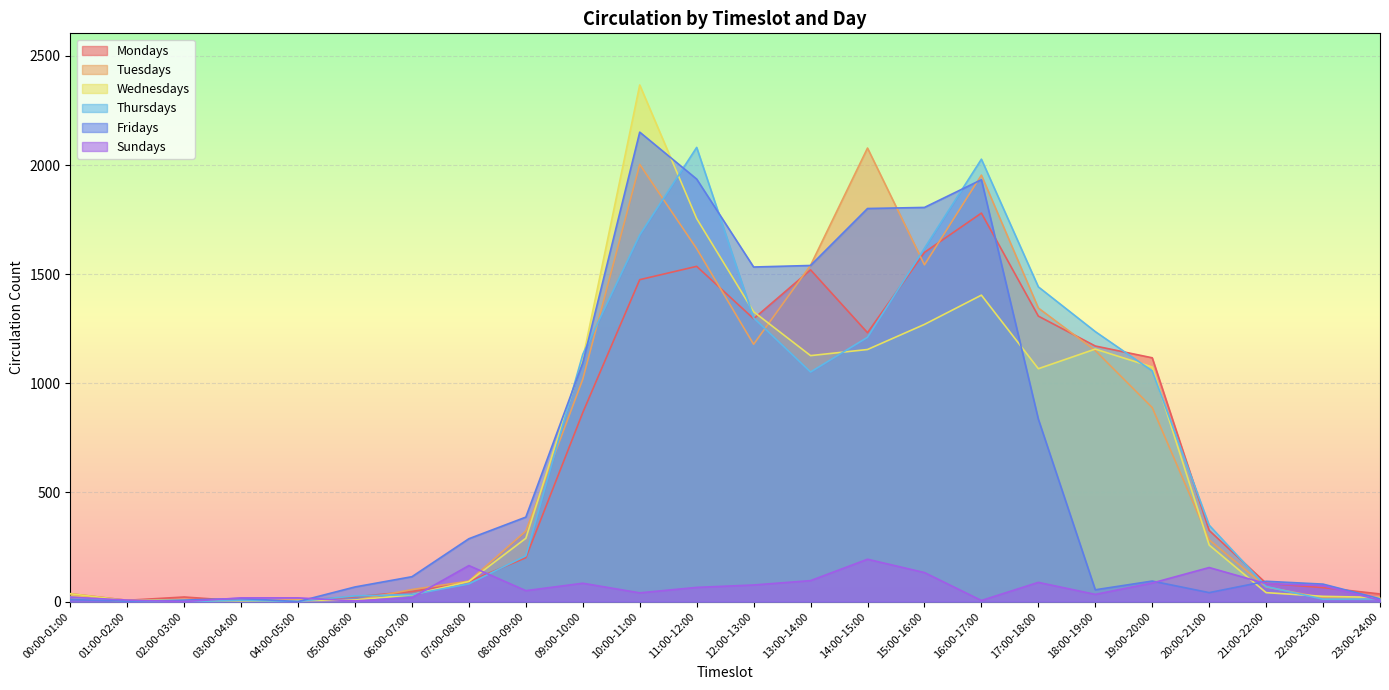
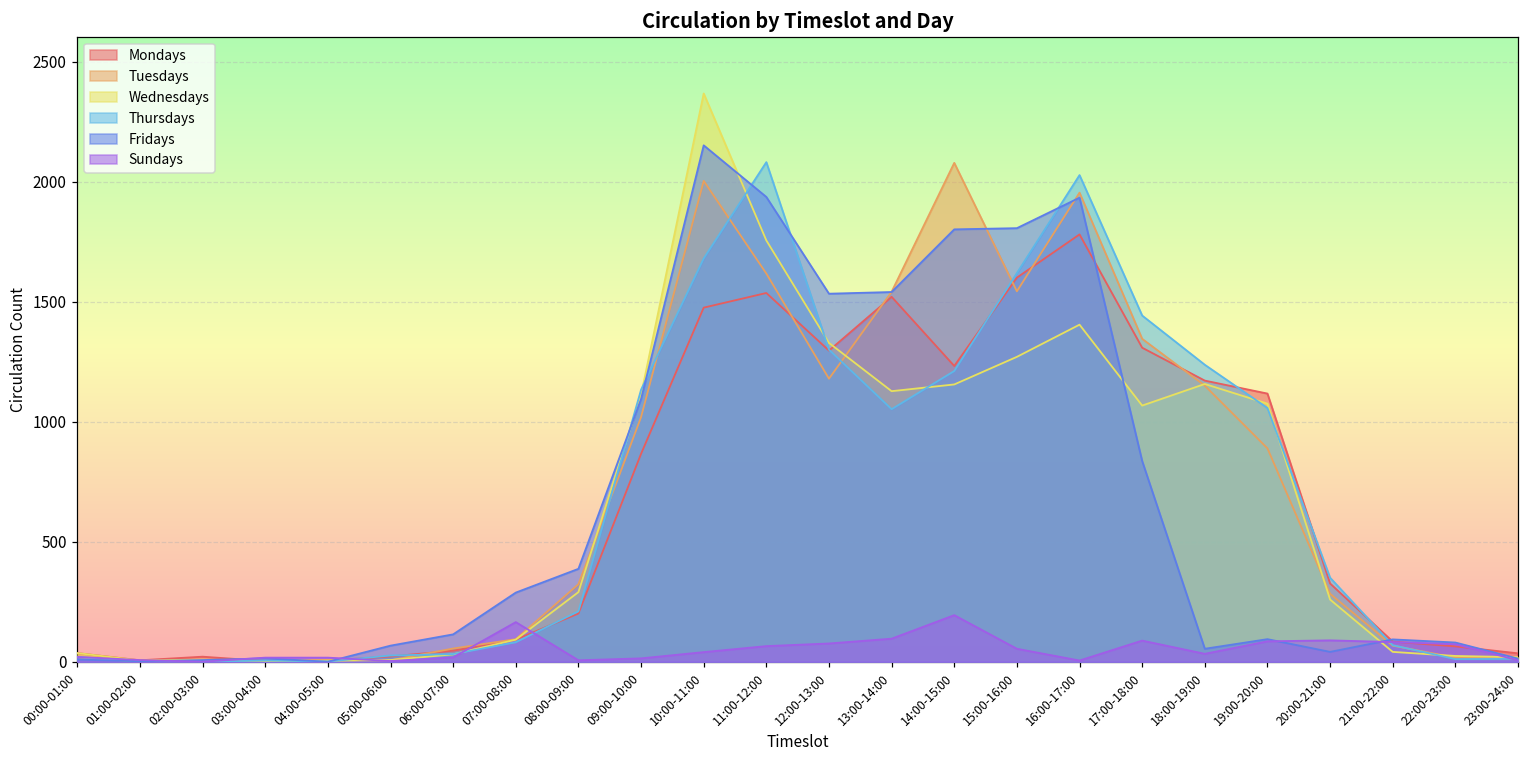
  {
    "Sundays": {
      "06:00-07:00": 20,
      "07:00-08:00": 170,
-     "08:00-09:00": 50,
-     "09:00-10:00": 80,
+     "08:00-09:00": 10,
+     "09:00-10:00": 10,
      "10:00-11:00": 40,
      "11:00-12:00": 70,
      "12:00-13:00": 80,
      "13:00-14:00": 100,
      "14:00-15:00": 190,
-     "15:00-16:00": 130,
+     "15:00-16:00": 50,
      "16:00-17:00": 10,
      "17:00-18:00": 90,
      "18:00-19:00": 30,
-     "20:00-21:00": 160
+     "20:00-21:00": 90
    }
  }
